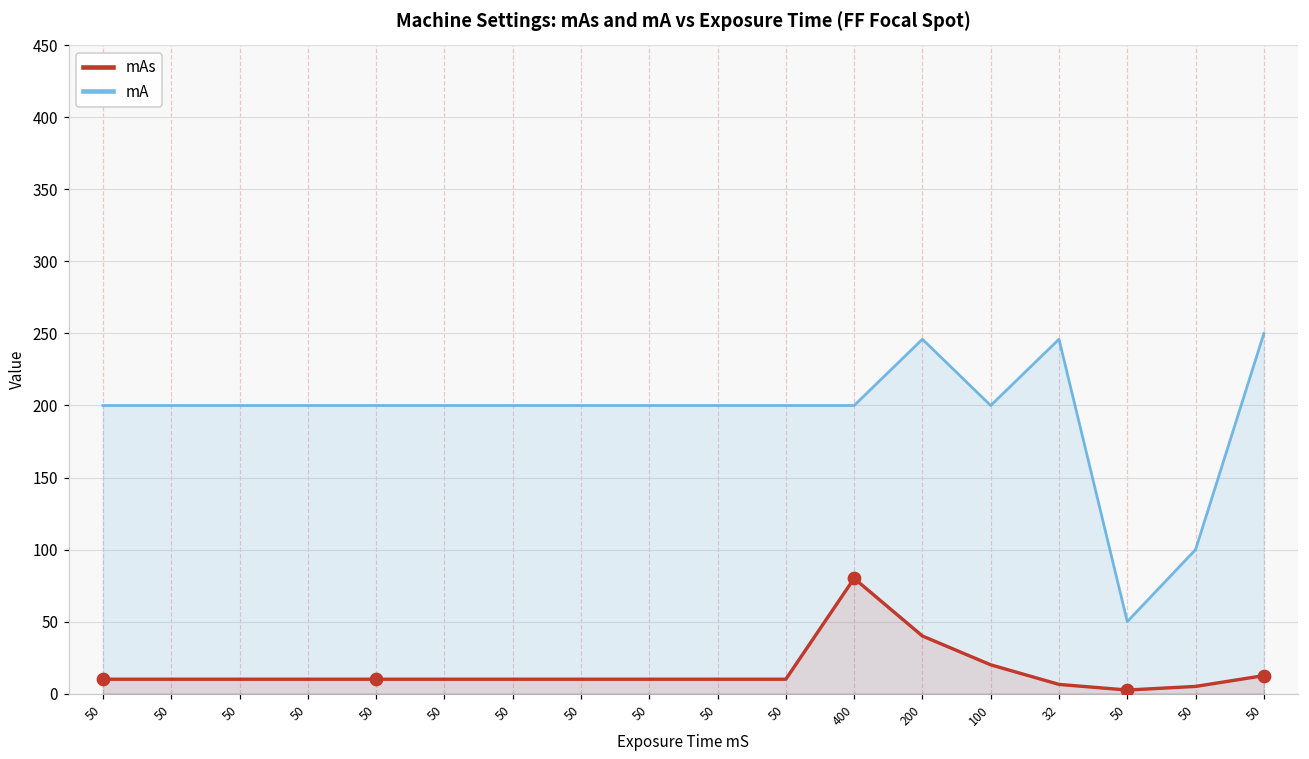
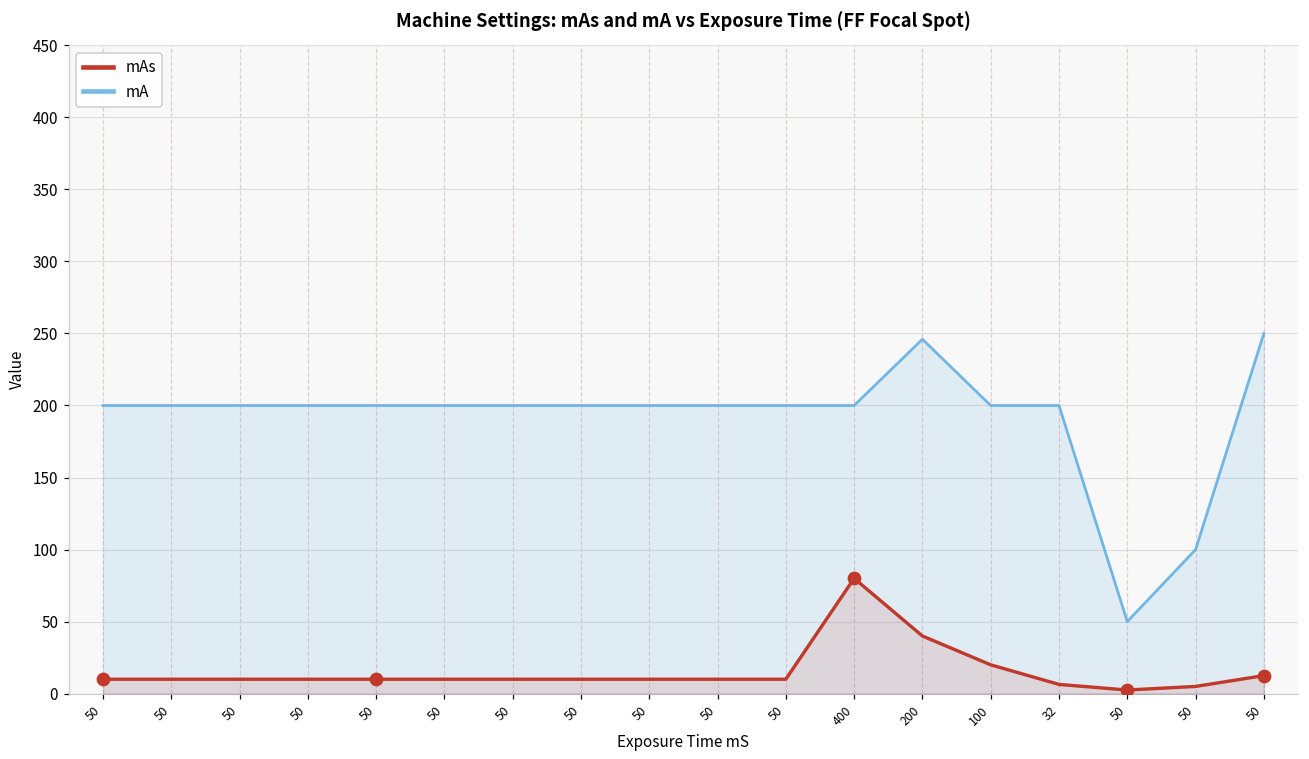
  {
    "mA": {
      "400": 200,
      "200": 246,
      "100": 200,
-     "32": 246
+     "32": 200
    }
  }
